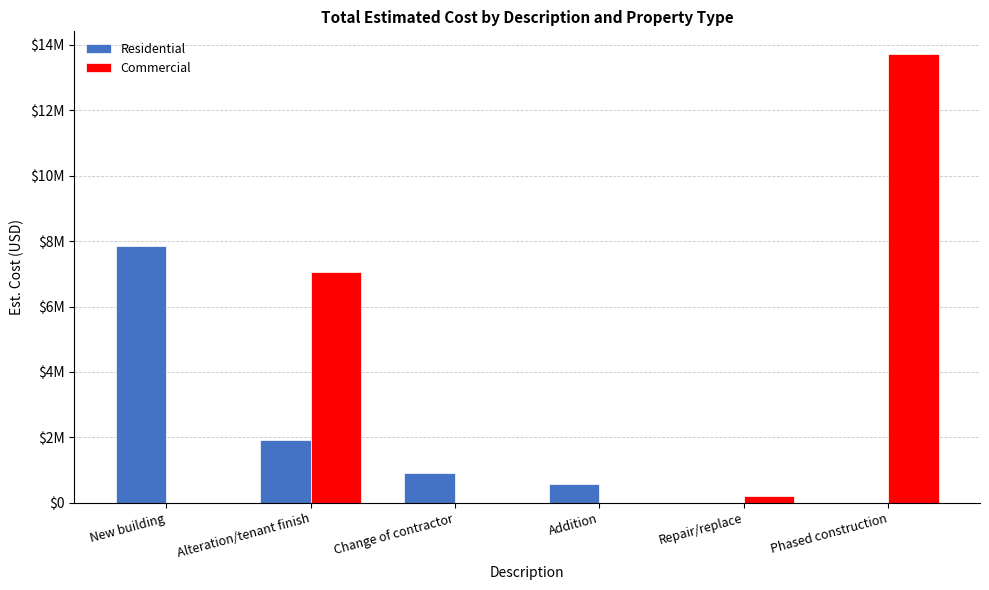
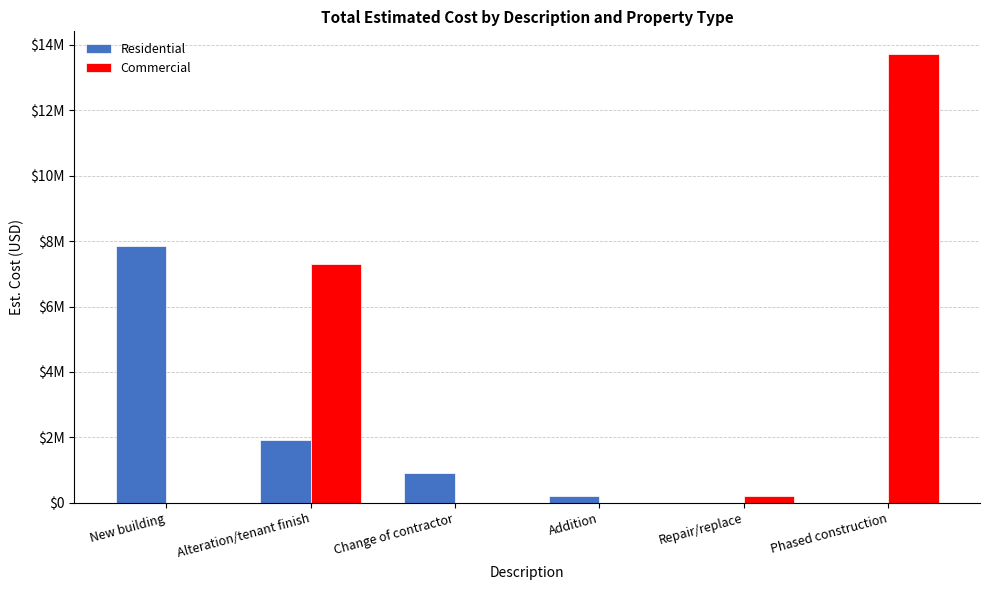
  {
    "Residential": {
      "New building": "$7800000",
      "Alteration/tenant finish": "$1900000",
      "Change of contractor": "$900000",
-     "Addition": "$600000",
+     "Addition": "$200000",
      "Repair/replace": "$0",
      "Phased construction": "$0"
    },
    "Commercial": {
      "New building": "$0",
-     "Alteration/tenant finish": "$7100000",
+     "Alteration/tenant finish": "$7300000",
      "Change of contractor": "$0",
      "Addition": "$0",
      "Repair/replace": "$200000",
      "Phased construction": "$13700000"
    }
  }
